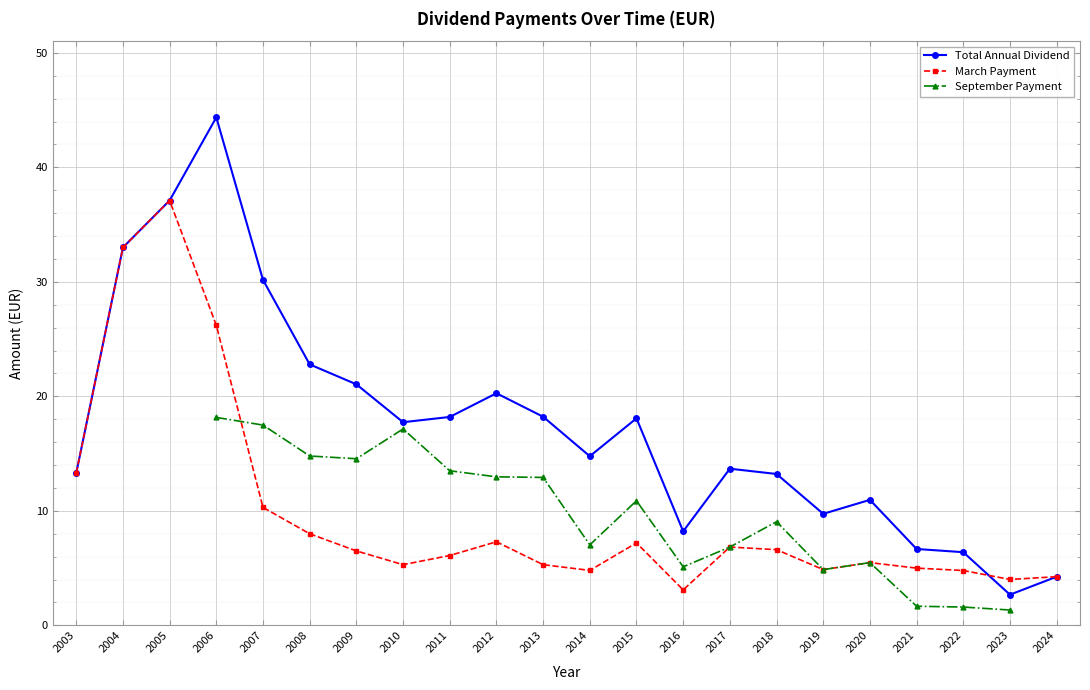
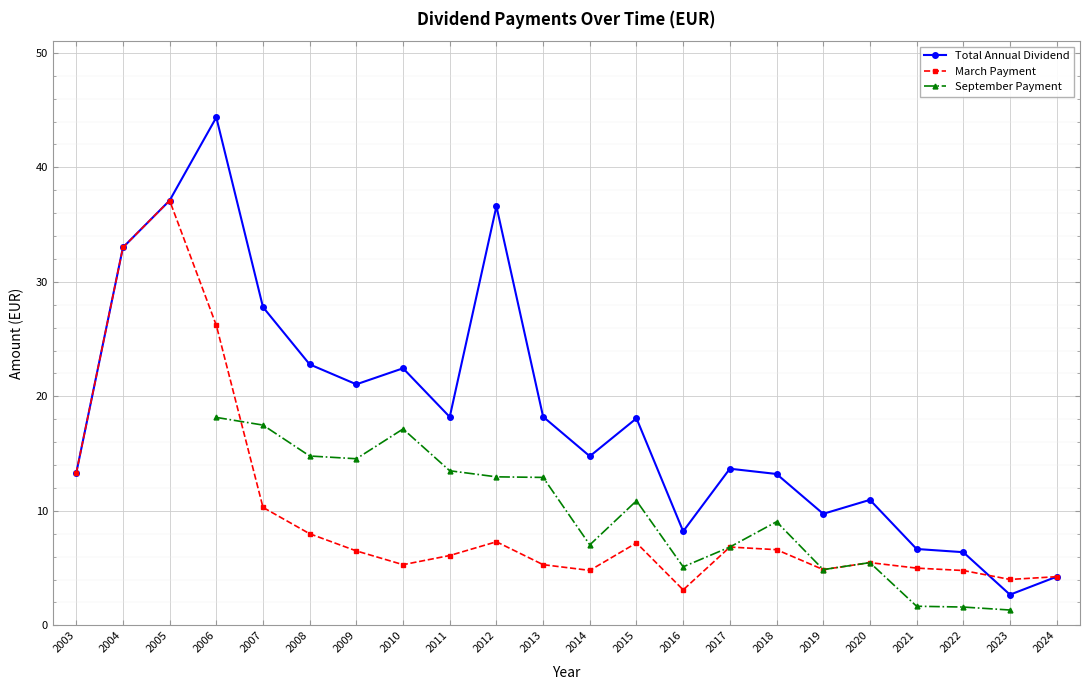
  {
    "Total Annual Dividend": {
      "2006": 44.4,
-     "2007": 30.2,
+     "2007": 27.8,
      "2008": 22.8,
      "2009": 21.1,
-     "2010": 17.7,
+     "2010": 22.5,
      "2011": 18.2,
-     "2012": 20.3,
+     "2012": 36.6,
      "2013": 18.2,
      "2014": 14.8,
      "2015": 18.1,
      "2016": 8.2,
      "2017": 13.7,
      "2018": 13.2,
      "2019": 9.7,
      "2020": 11.0,
      "2021": 6.7,
      "2022": 6.4,
      "2023": 2.7
    },
    "March Payment": {
      "2006": 26.2,
      "2007": 10.3,
      "2008": 8.0,
      "2009": 6.5,
      "2010": 5.3,
      "2011": 6.1,
      "2012": 7.3,
      "2013": 5.3,
      "2014": 4.8,
      "2015": 7.2,
      "2016": 3.1,
      "2018": 6.6,
      "2021": 5.0,
      "2022": 4.8,
      "2023": 4.0
    },
    "September Payment": {
      "2006": 18.2,
      "2007": 17.5,
      "2008": 14.8,
      "2009": 14.6,
      "2010": 17.2,
      "2011": 13.5,
      "2012": 13.0,
      "2013": 12.9,
      "2014": 7.0,
      "2015": 10.9,
      "2016": 5.1,
      "2018": 9.1,
      "2021": 1.7,
      "2022": 1.6,
      "2023": 1.3
    }
  }
